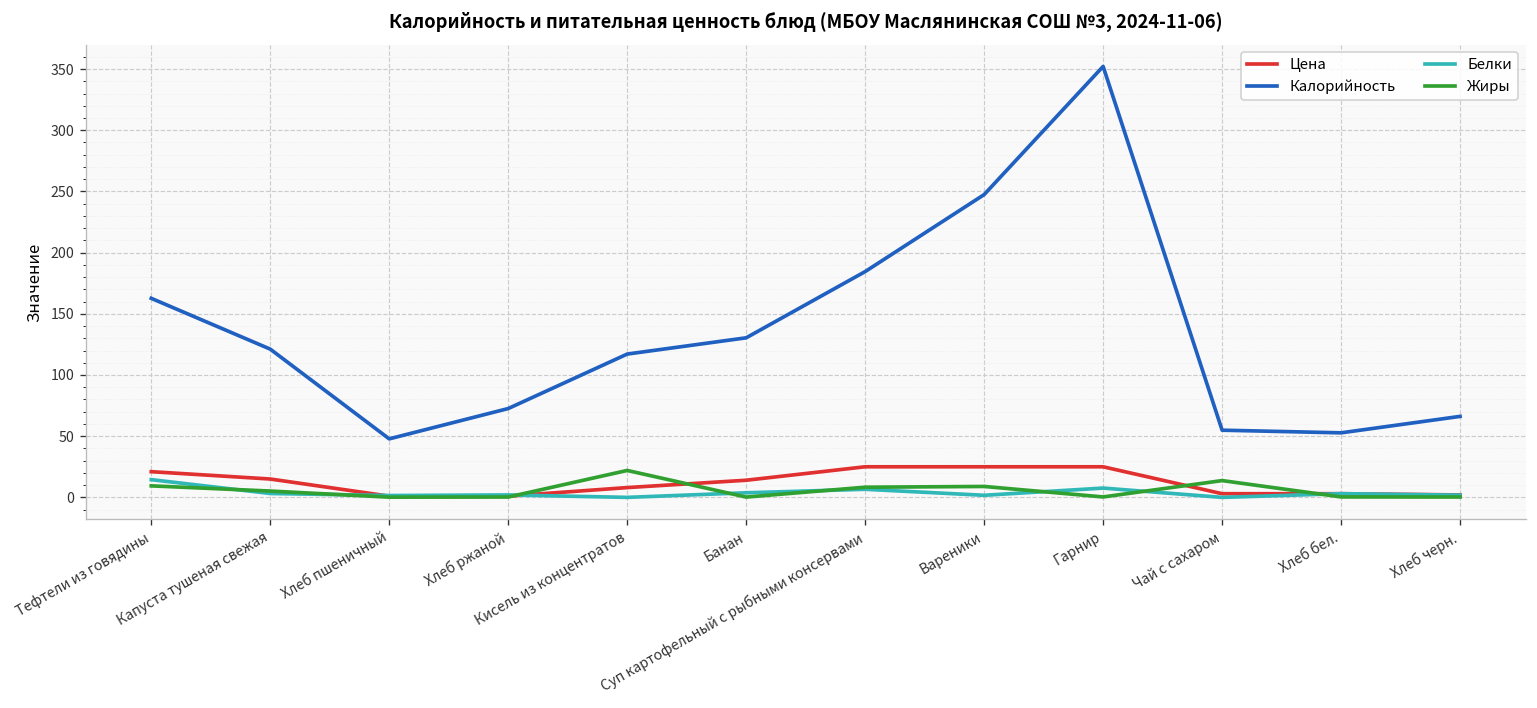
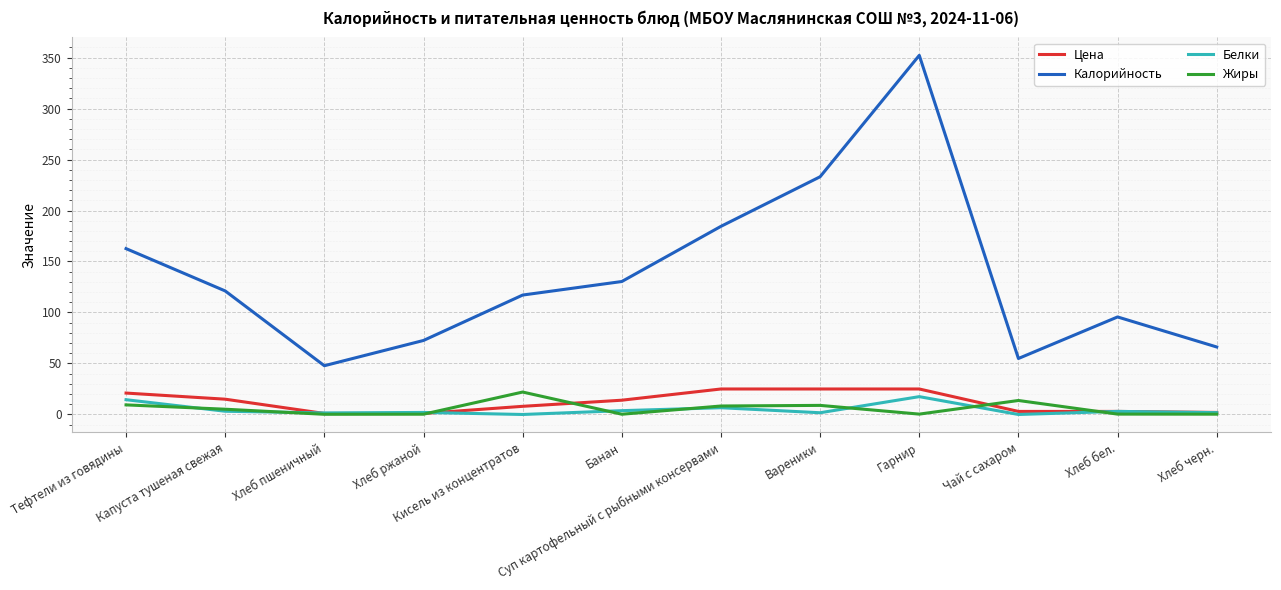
  {
    "Цена": {
      "Тефтели из говядины": 21,
      "Капуста тушеная свежая": 15,
      "Кисель из концентратов": 8,
      "Банан": 14,
      "Суп картофельный с рыбными консервами": 25,
      "Вареники": 25,
      "Гарнир": 25,
      "Чай с сахаром": 3
    },
    "Калорийность": {
      "Тефтели из говядины": 163,
      "Капуста тушеная свежая": 121,
      "Хлеб пшеничный": 48,
      "Хлеб ржаной": 73,
      "Кисель из концентратов": 117,
      "Банан": 130,
      "Суп картофельный с рыбными консервами": 184,
-     "Вареники": 247,
+     "Вареники": 233,
      "Гарнир": 352,
      "Чай с сахаром": 55,
-     "Хлеб бел.": 53,
+     "Хлеб бел.": 96,
      "Хлеб черн.": 66
    },
    "Белки": {
      "Тефтели из говядины": 14,
      "Кисель из концентратов": 0,
      "Банан": 4,
      "Вареники": 2,
-     "Гарнир": 8,
+     "Гарнир": 18,
      "Чай с сахаром": 0
    },
    "Жиры": {
      "Тефтели из говядины": 9,
      "Кисель из концентратов": 22,
      "Банан": 0,
      "Вареники": 9,
      "Гарнир": 0,
      "Чай с сахаром": 14,
      "Хлеб бел.": 0
    }
  }
